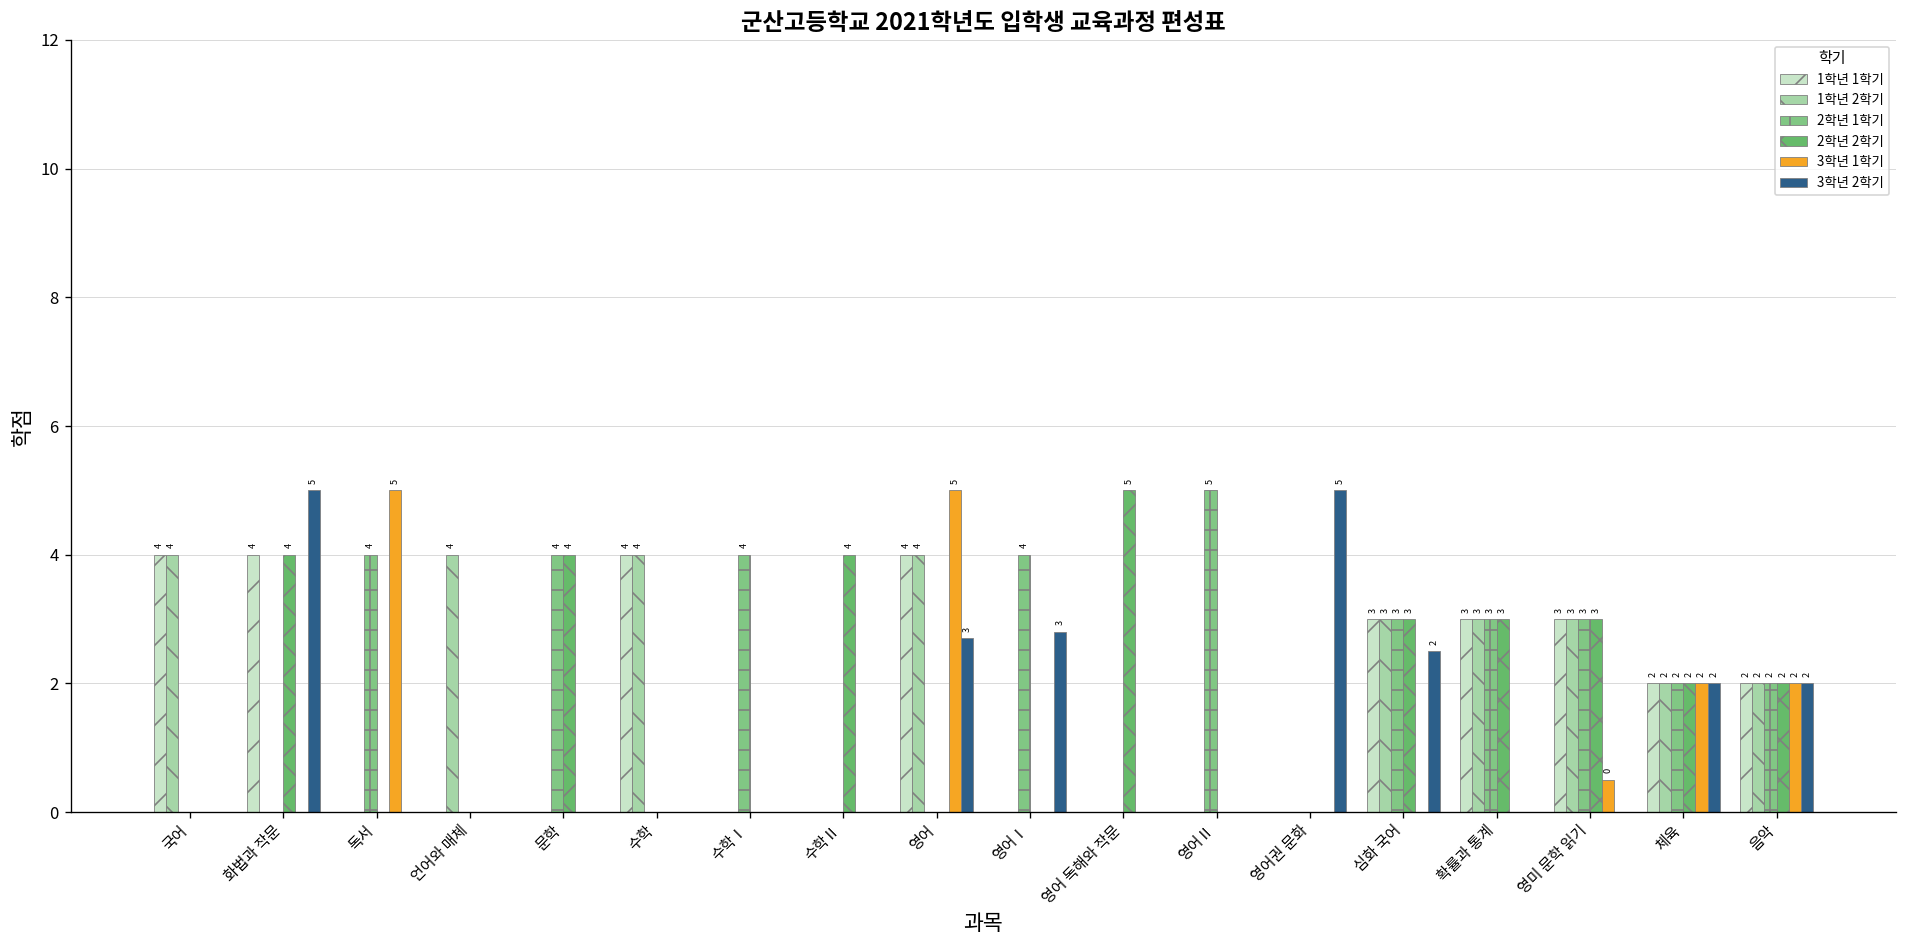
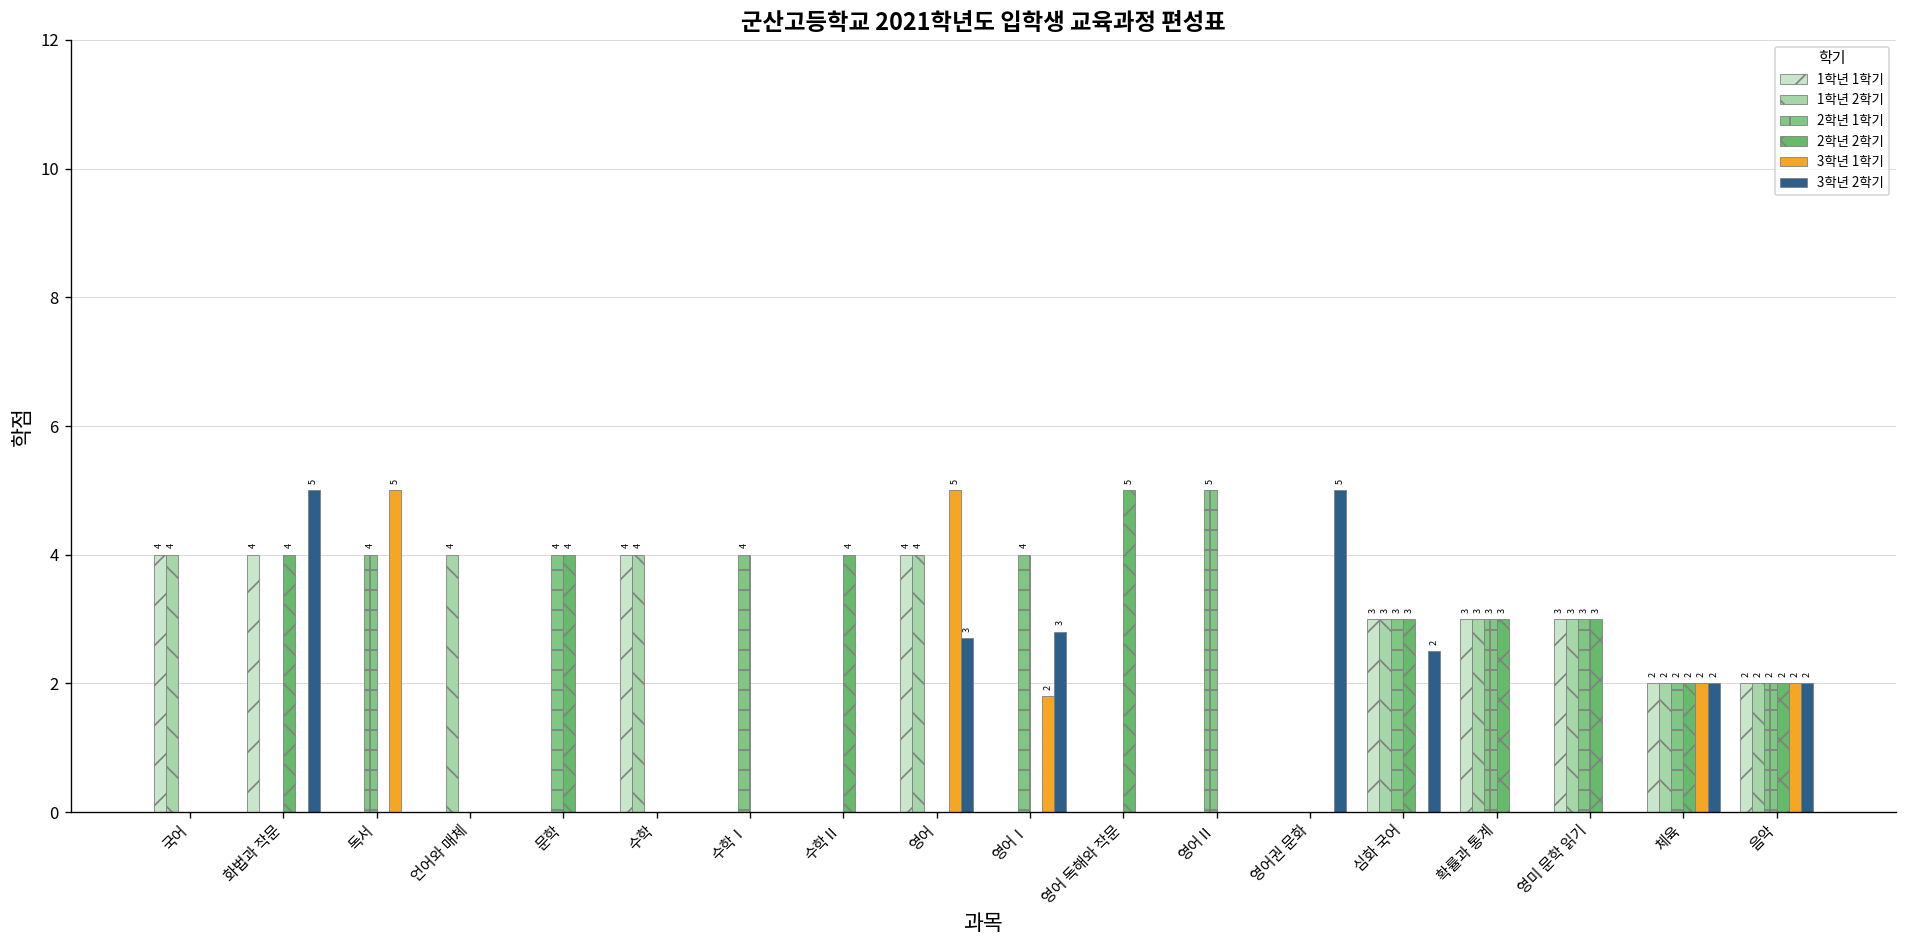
  {
    "3학년 1학기": {
      "독서": 5,
      "영어": 5,
-     "영어Ⅰ": 0,
-     "영미 문학 읽기": 0.5,
+     "영어Ⅰ": 2,
+     "영미 문학 읽기": 0.0,
      "체육": 2,
      "음악": 2
    },
    "3학년 2학기": {
      "화법과 작문": 5,
      "영어": 3,
      "영어Ⅰ": 3,
      "영어권 문화": 5,
      "심화 국어": 2,
      "체육": 2,
      "음악": 2
    }
  }
